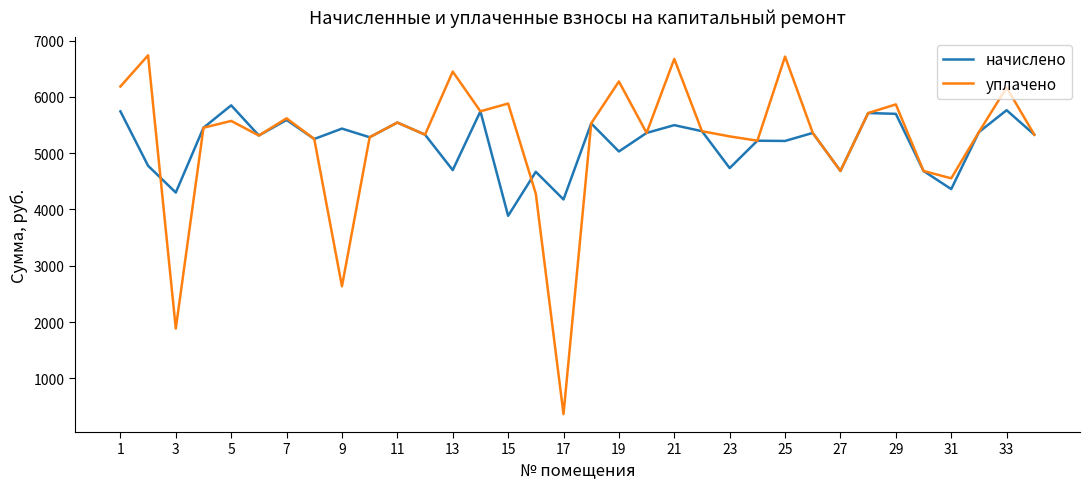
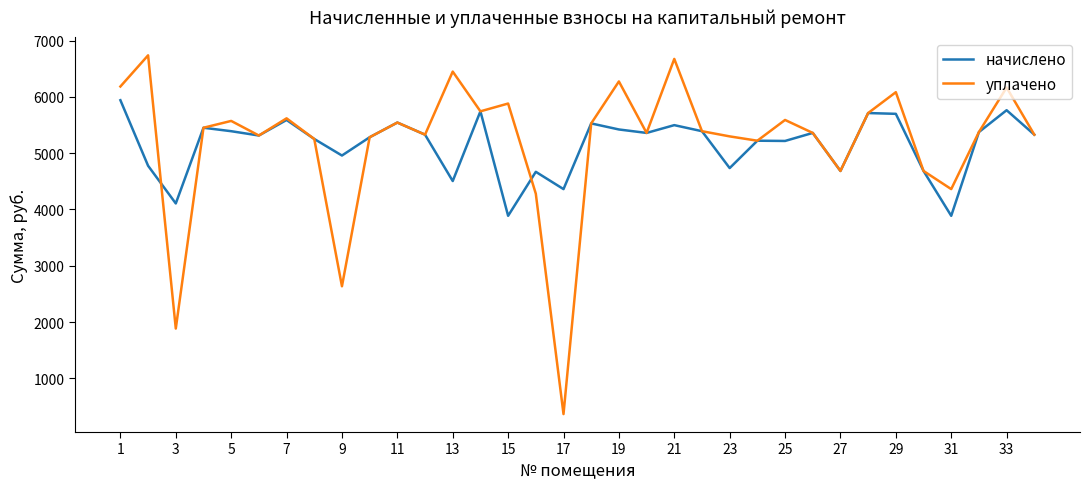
  {
    "начислено": {
-     "1": 5700,
-     "3": 4300,
-     "5": 5900,
-     "9": 5400,
-     "13": 4700,
+     "1": 5900,
+     "3": 4100,
+     "5": 5400,
+     "9": 5000,
+     "13": 4500,
      "15": 3900,
-     "17": 4200,
-     "19": 5000,
+     "17": 4400,
+     "19": 5400,
      "21": 5500,
      "23": 4700,
      "25": 5200,
      "29": 5700,
-     "31": 4400,
+     "31": 3900,
      "33": 5800
    },
    "уплачено": {
      "1": 6200,
      "3": 1900,
      "5": 5600,
      "9": 2600,
      "13": 6500,
      "15": 5900,
      "17": 400,
      "19": 6300,
      "21": 6700,
      "23": 5300,
-     "25": 6700,
-     "29": 5900,
-     "31": 4600
+     "25": 5600,
+     "29": 6100,
+     "31": 4400
    }
  }
